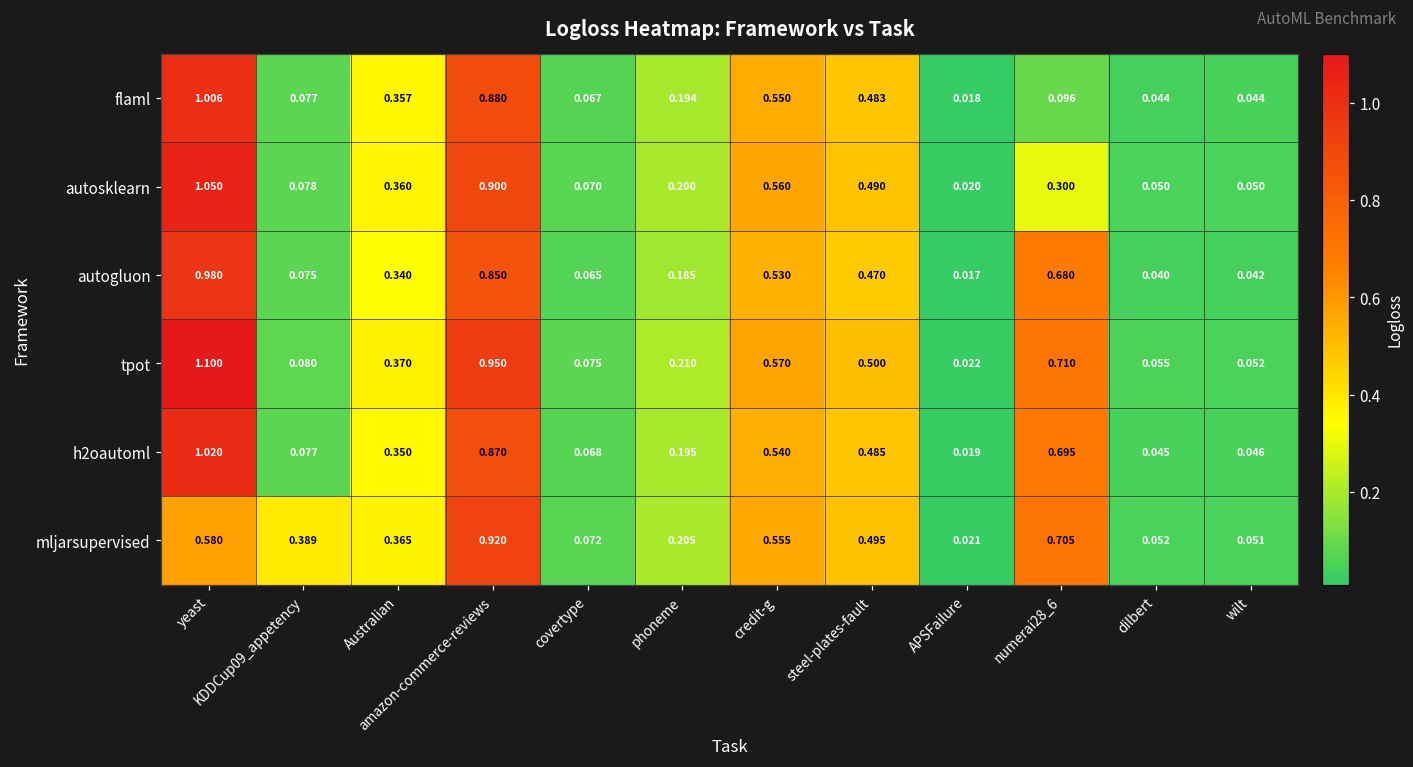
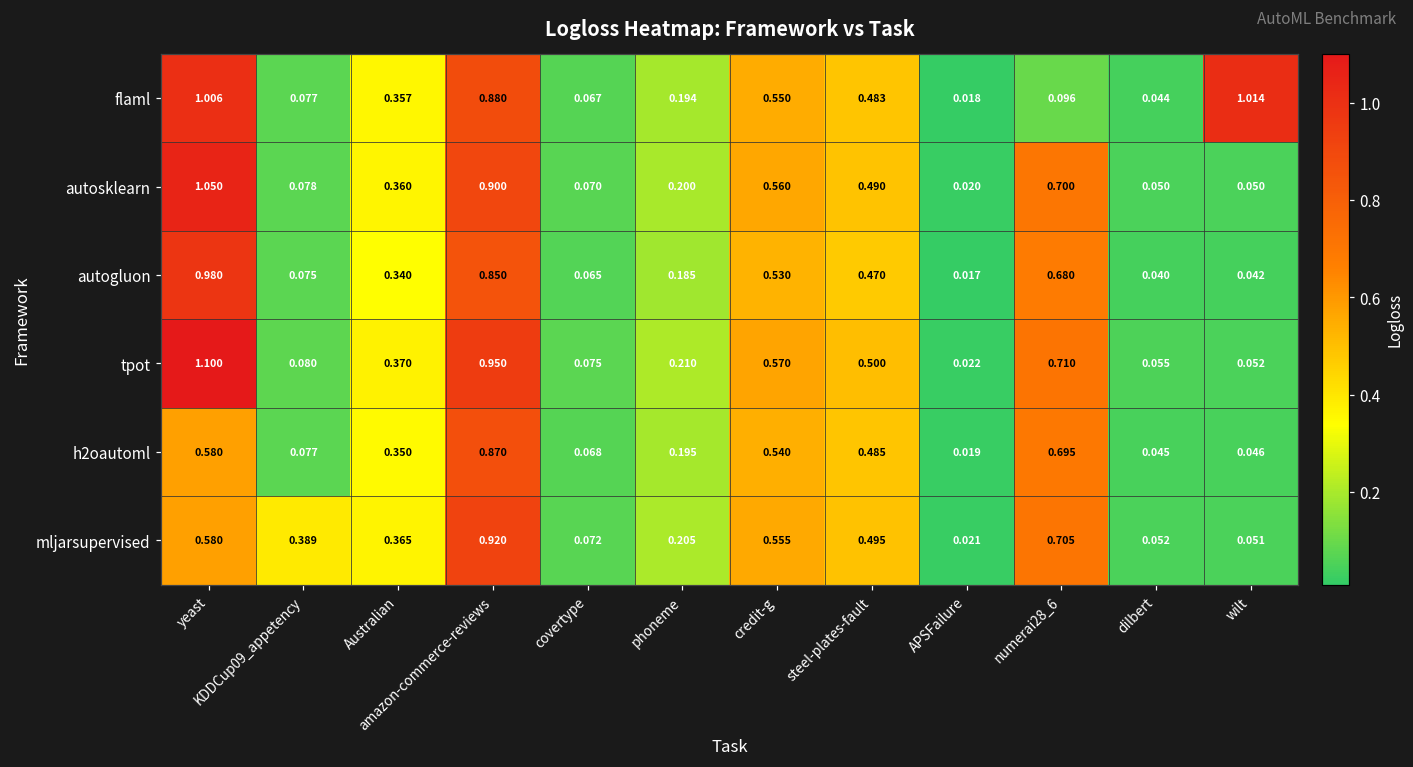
  {
    "flaml": {
      "yeast": 1.006,
      "KDDCup09_appetency": 0.077,
      "Australian": 0.357,
      "amazon-commerce-reviews": 0.880,
      "covertype": 0.067,
      "phoneme": 0.194,
      "credit-g": 0.550,
      "steel-plates-fault": 0.483,
      "APSFailure": 0.018,
      "numerai28_6": 0.096,
      "dilbert": 0.044,
-     "wilt": 0.044
+     "wilt": 1.014
    },
    "autosklearn": {
      "yeast": 1.050,
      "KDDCup09_appetency": 0.078,
      "Australian": 0.360,
      "amazon-commerce-reviews": 0.900,
      "covertype": 0.070,
      "phoneme": 0.200,
      "credit-g": 0.560,
      "steel-plates-fault": 0.490,
      "APSFailure": 0.020,
-     "numerai28_6": 0.300,
+     "numerai28_6": 0.700,
      "dilbert": 0.050,
      "wilt": 0.050
    },
    "autogluon": {
      "yeast": 0.980,
      "KDDCup09_appetency": 0.075,
      "Australian": 0.340,
      "amazon-commerce-reviews": 0.850,
      "covertype": 0.065,
      "phoneme": 0.185,
      "credit-g": 0.530,
      "steel-plates-fault": 0.470,
      "APSFailure": 0.017,
      "numerai28_6": 0.680,
      "dilbert": 0.040,
      "wilt": 0.042
    },
    "tpot": {
      "yeast": 1.100,
      "KDDCup09_appetency": 0.080,
      "Australian": 0.370,
      "amazon-commerce-reviews": 0.950,
      "covertype": 0.075,
      "phoneme": 0.210,
      "credit-g": 0.570,
      "steel-plates-fault": 0.500,
      "APSFailure": 0.022,
      "numerai28_6": 0.710,
      "dilbert": 0.055,
      "wilt": 0.052
    },
    "h2oautoml": {
-     "yeast": 1.020,
+     "yeast": 0.580,
      "KDDCup09_appetency": 0.077,
      "Australian": 0.350,
      "amazon-commerce-reviews": 0.870,
      "covertype": 0.068,
      "phoneme": 0.195,
      "credit-g": 0.540,
      "steel-plates-fault": 0.485,
      "APSFailure": 0.019,
      "numerai28_6": 0.695,
      "dilbert": 0.045,
      "wilt": 0.046
    },
    "mljarsupervised": {
      "yeast": 0.580,
      "KDDCup09_appetency": 0.389,
      "Australian": 0.365,
      "amazon-commerce-reviews": 0.920,
      "covertype": 0.072,
      "phoneme": 0.205,
      "credit-g": 0.555,
      "steel-plates-fault": 0.495,
      "APSFailure": 0.021,
      "numerai28_6": 0.705,
      "dilbert": 0.052,
      "wilt": 0.051
    }
  }
